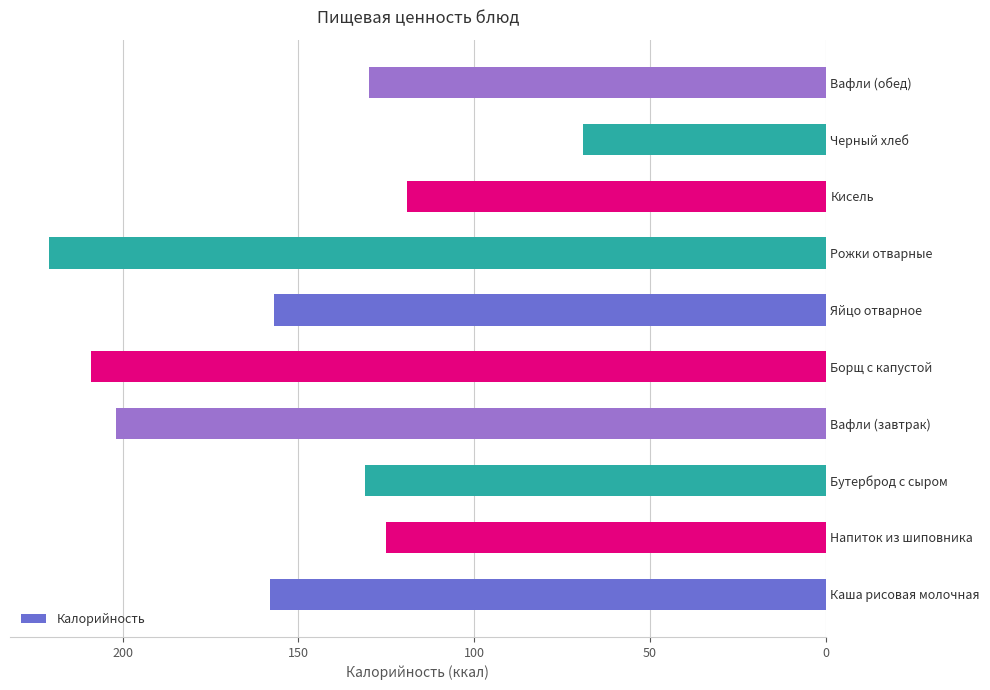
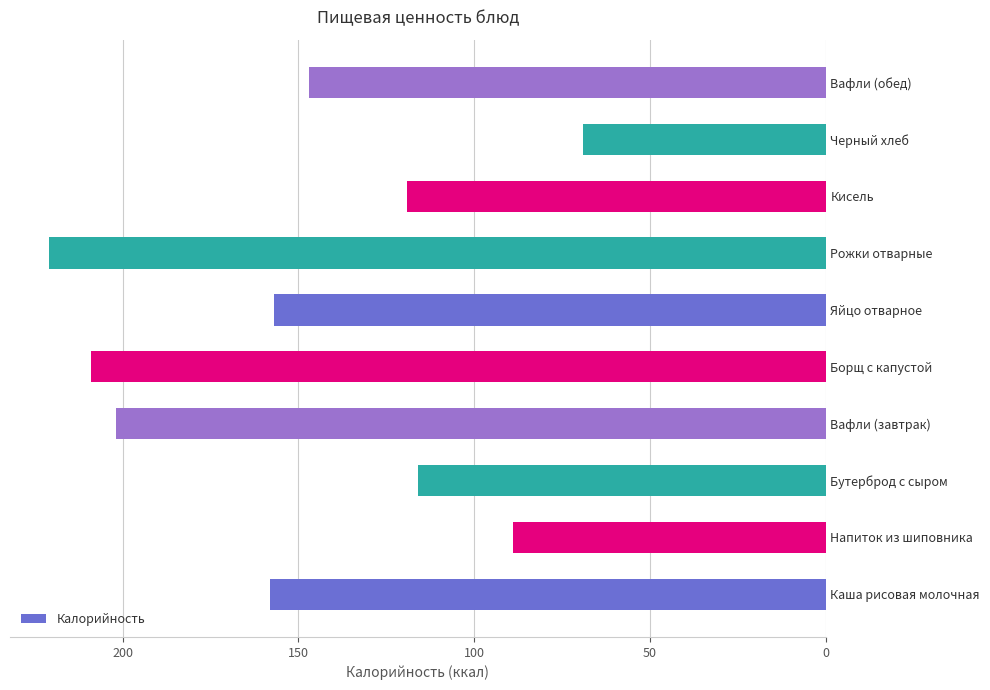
  {
-   "Вафли (обед)": 130,
+   "Вафли (обед)": 147,
    "Черный хлеб": 69,
    "Кисель": 119,
    "Рожки отварные": 221,
    "Яйцо отварное": 157,
    "Борщ с капустой": 209,
    "Вафли (завтрак)": 202,
-   "Бутерброд с сыром": 131,
-   "Напиток из шиповника": 125,
+   "Бутерброд с сыром": 116,
+   "Напиток из шиповника": 89,
    "Каша рисовая молочная": 158
  }
